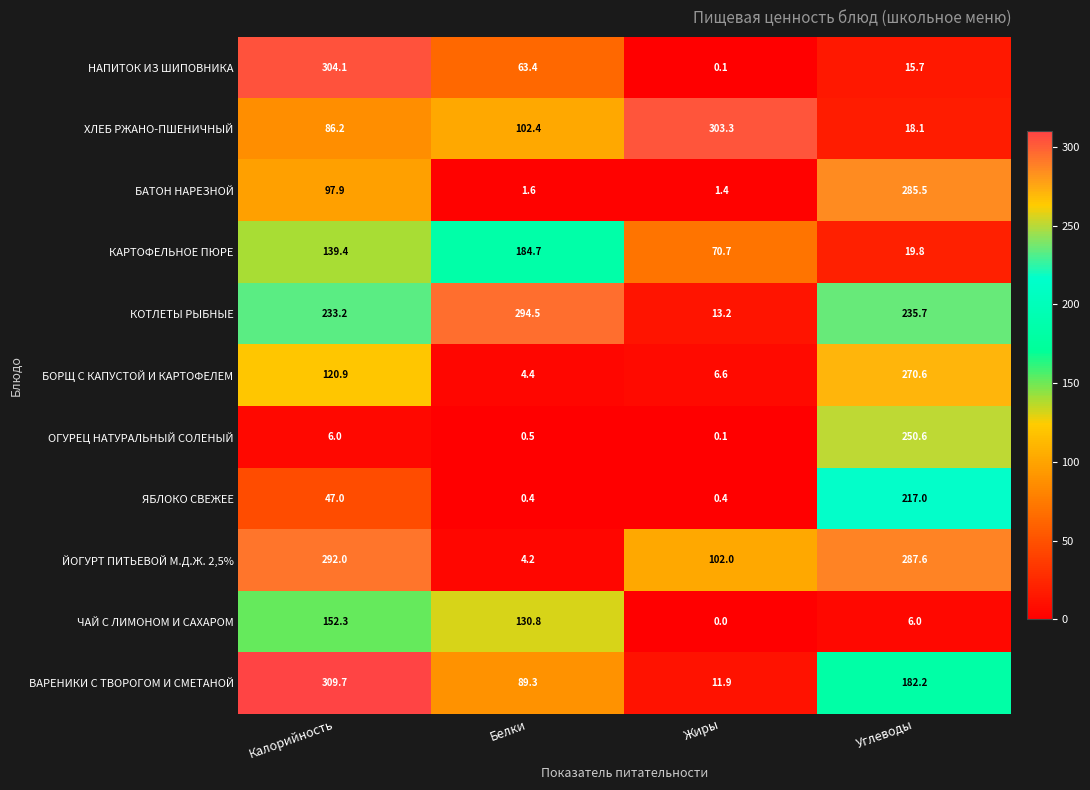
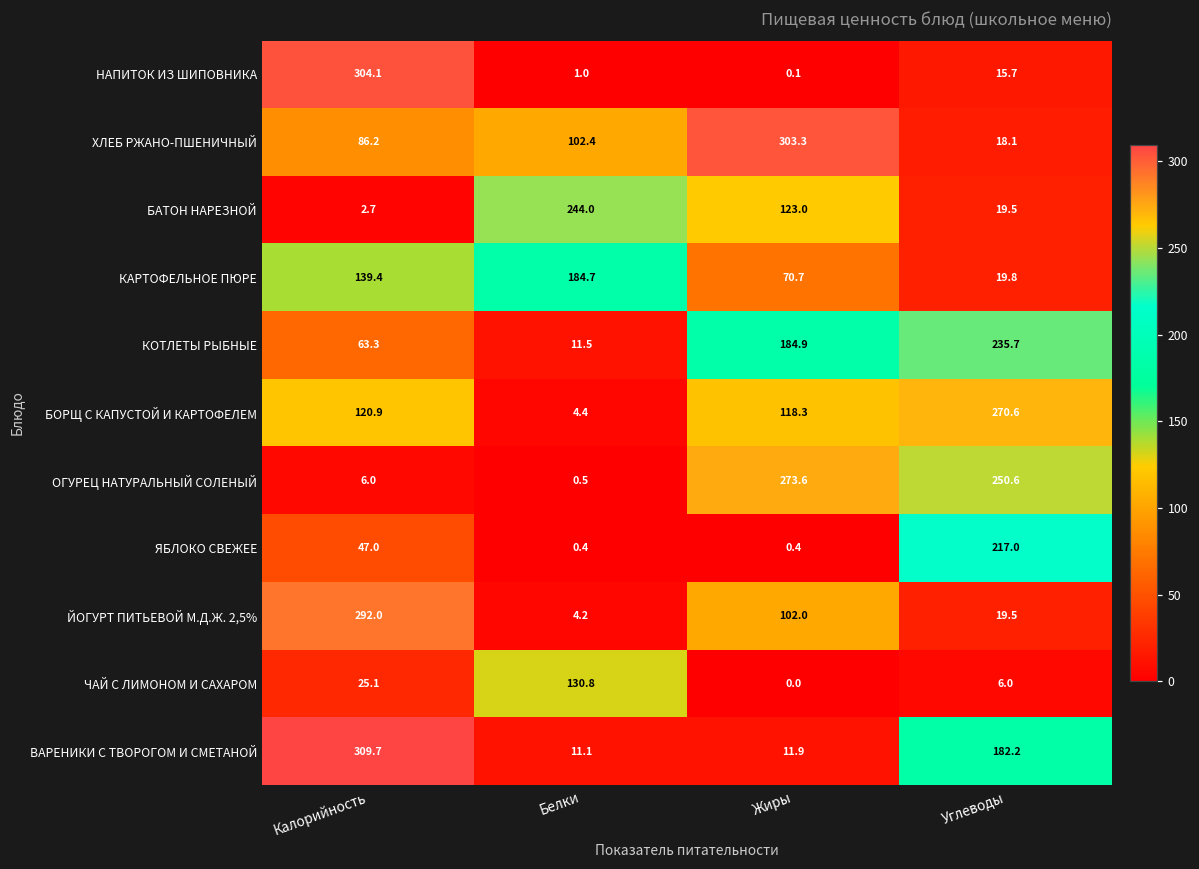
  {
    "НАПИТОК ИЗ ШИПОВНИКА": {
      "Калорийность": 304.1,
-     "Белки": 63.4,
+     "Белки": 1.0,
      "Жиры": 0.1,
      "Углеводы": 15.7
    },
    "ХЛЕБ РЖАНО-ПШЕНИЧНЫЙ": {
      "Калорийность": 86.2,
      "Белки": 102.4,
      "Жиры": 303.3,
      "Углеводы": 18.1
    },
    "БАТОН НАРЕЗНОЙ": {
-     "Калорийность": 97.9,
-     "Белки": 1.6,
-     "Жиры": 1.4,
-     "Углеводы": 285.5
+     "Калорийность": 2.7,
+     "Белки": 244.0,
+     "Жиры": 123.0,
+     "Углеводы": 19.5
    },
    "КАРТОФЕЛЬНОЕ ПЮРЕ": {
      "Калорийность": 139.4,
      "Белки": 184.7,
      "Жиры": 70.7,
      "Углеводы": 19.8
    },
    "КОТЛЕТЫ РЫБНЫЕ": {
-     "Калорийность": 233.2,
-     "Белки": 294.5,
-     "Жиры": 13.2,
+     "Калорийность": 63.3,
+     "Белки": 11.5,
+     "Жиры": 184.9,
      "Углеводы": 235.7
    },
    "БОРЩ С КАПУСТОЙ И КАРТОФЕЛЕМ": {
      "Калорийность": 120.9,
      "Белки": 4.4,
-     "Жиры": 6.6,
+     "Жиры": 118.3,
      "Углеводы": 270.6
    },
    "ОГУРЕЦ НАТУРАЛЬНЫЙ СОЛЕНЫЙ": {
      "Калорийность": 6.0,
      "Белки": 0.5,
-     "Жиры": 0.1,
+     "Жиры": 273.6,
      "Углеводы": 250.6
    },
    "ЯБЛОКО СВЕЖЕЕ": {
      "Калорийность": 47.0,
      "Белки": 0.4,
      "Жиры": 0.4,
      "Углеводы": 217.0
    },
    "ЙОГУРТ ПИТЬЕВОЙ М.Д.Ж. 2,5%": {
      "Калорийность": 292.0,
      "Белки": 4.2,
      "Жиры": 102.0,
-     "Углеводы": 287.6
+     "Углеводы": 19.5
    },
    "ЧАЙ С ЛИМОНОМ И САХАРОМ": {
-     "Калорийность": 152.3,
+     "Калорийность": 25.1,
      "Белки": 130.8,
      "Жиры": 0.0,
      "Углеводы": 6.0
    },
    "ВАРЕНИКИ С ТВОРОГОМ И СМЕТАНОЙ": {
      "Калорийность": 309.7,
-     "Белки": 89.3,
+     "Белки": 11.1,
      "Жиры": 11.9,
      "Углеводы": 182.2
    }
  }
